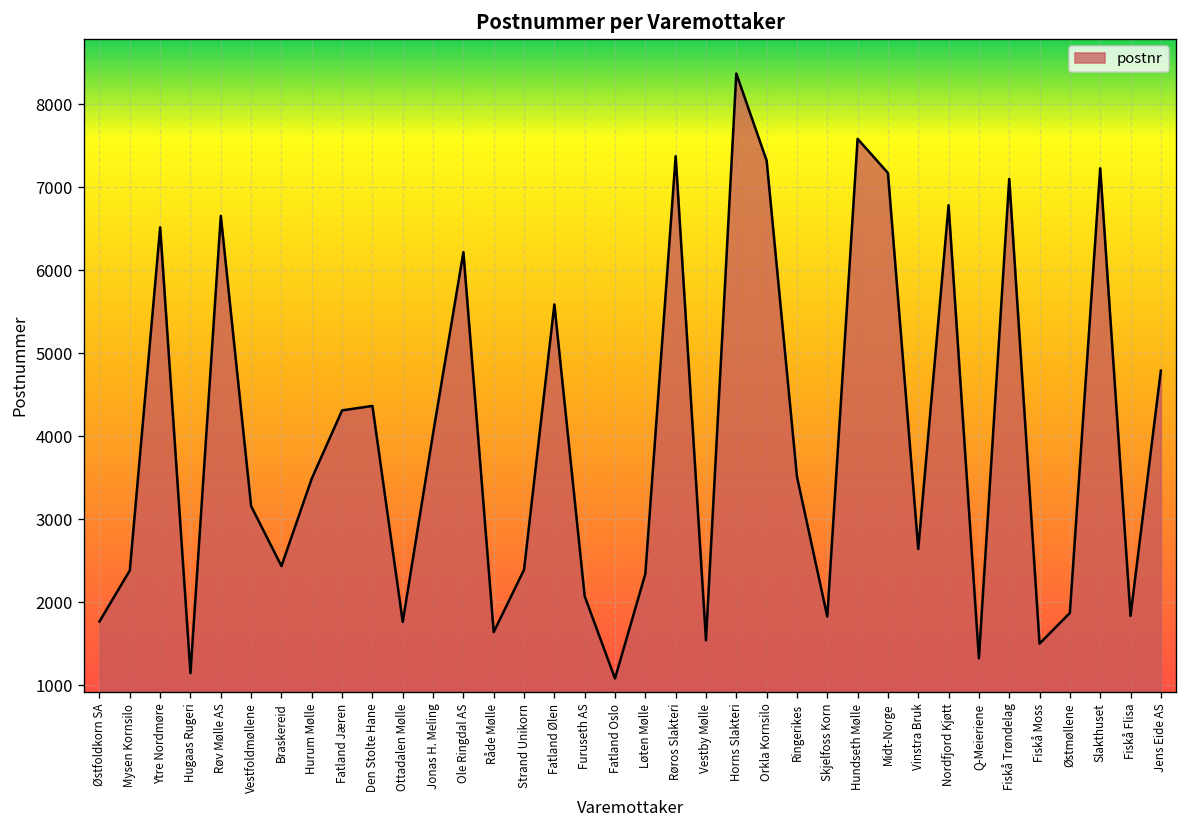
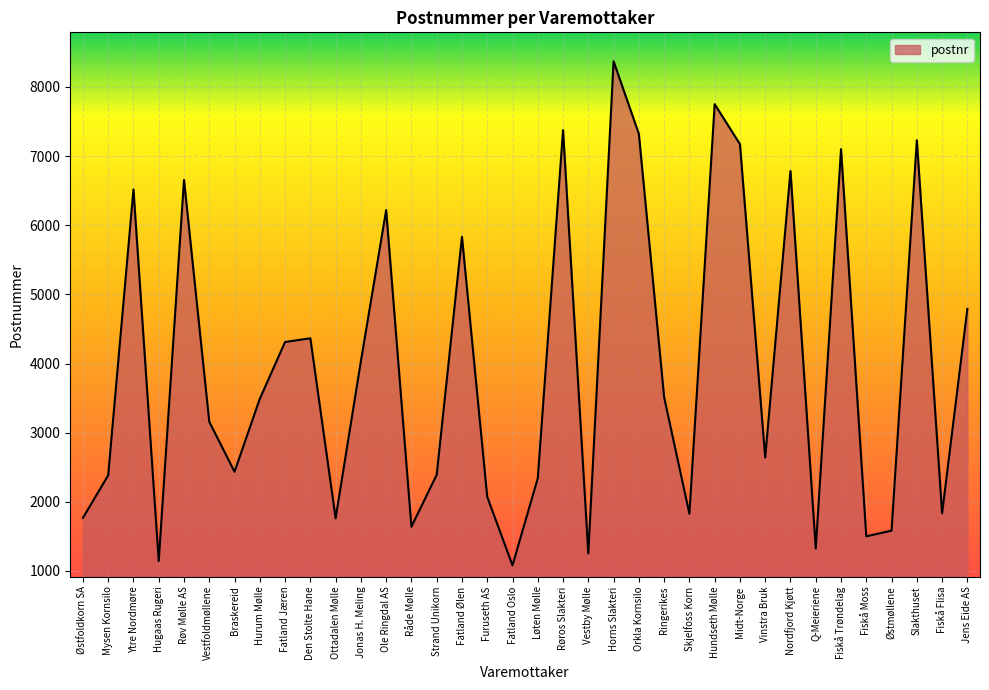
  {
    "Østfoldkorn SA": 1800,
    "Mysen Kornsilo": 2400,
    "Ytre Nordmøre": 6500,
    "Hugaas Rugeri": 1100,
    "Røv Mølle AS": 6700,
    "Vestfoldmøllene": 3200,
    "Braskereid": 2400,
    "Hurum Mølle": 3500,
    "Fatland Jæren": 4300,
    "Den Stolte Hane": 4400,
    "Ottadalen Mølle": 1800,
    "Jonas H. Meling": 4000,
    "Ole Ringdal AS": 6200,
    "Råde Mølle": 1600,
    "Strand Unikorn": 2400,
-   "Fatland Ølen": 5600,
+   "Fatland Ølen": 5800,
    "Furuseth AS": 2100,
    "Fatland Oslo": 1100,
    "Løten Mølle": 2300,
    "Røros Slakteri": 7400,
-   "Vestby Mølle": 1500,
+   "Vestby Mølle": 1300,
    "Horns Slakteri": 8400,
    "Orkla Kornsilo": 7300,
    "Ringerikes": 3500,
    "Skjelfoss Korn": 1800,
-   "Hundseth Mølle": 7600,
+   "Hundseth Mølle": 7800,
    "Midt-Norge": 7200,
    "Vinstra Bruk": 2600,
    "Nordfjord Kjøtt": 6800,
    "Q-Meieriene": 1300,
    "Fiskå Trøndelag": 7100,
    "Fiskå Moss": 1500,
-   "Østmøllene": 1900,
+   "Østmøllene": 1600,
    "Slakthuset": 7200,
    "Fiskå Flisa": 1800,
    "Jens Eide AS": 4800
  }
